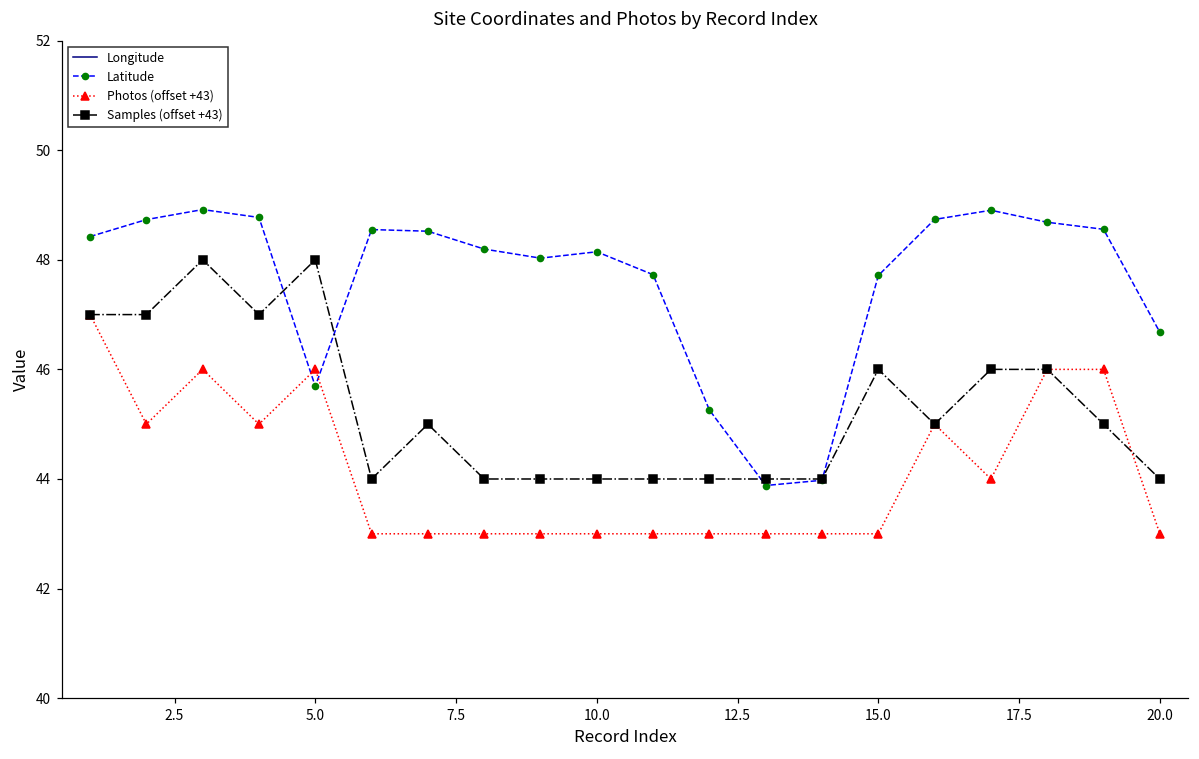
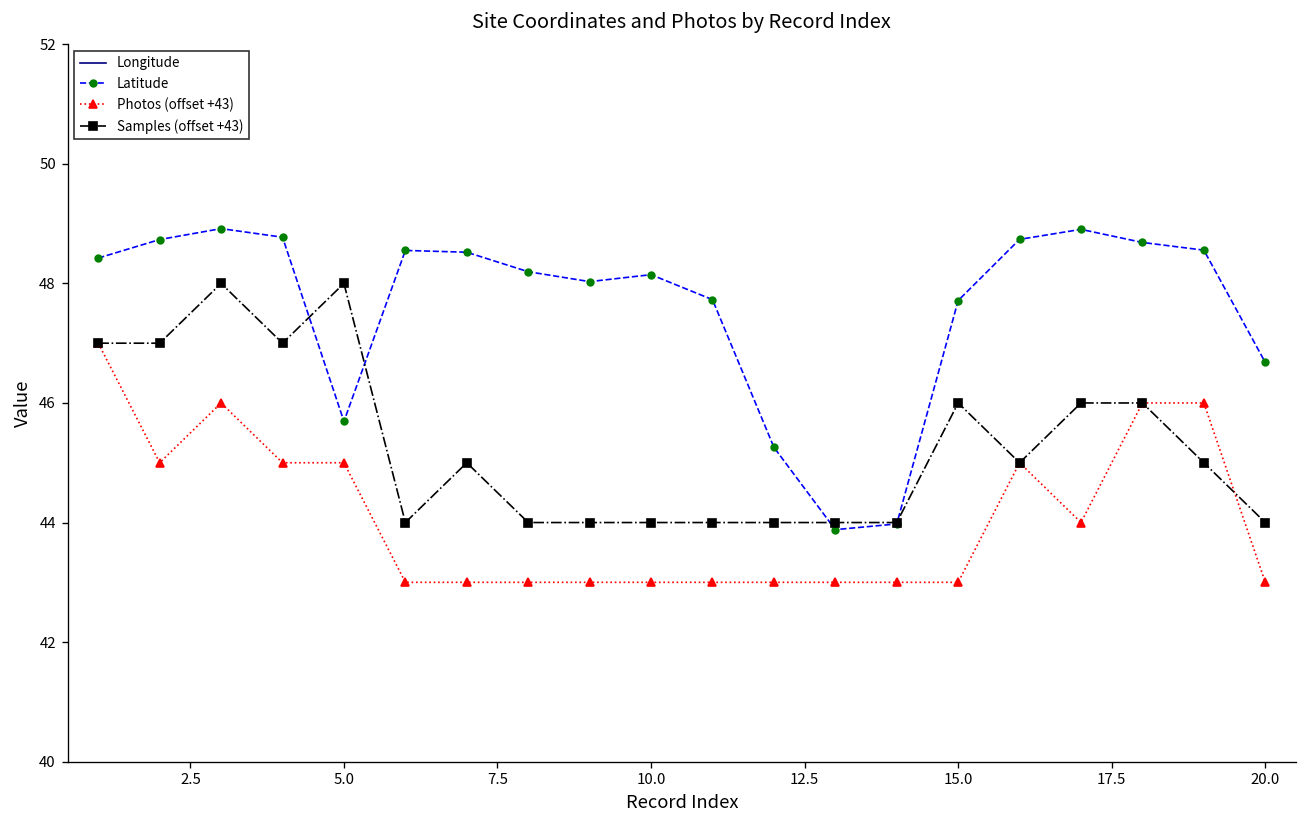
  {
    "Latitude": {
      "5.0": 45.7,
      "10.0": 48.1,
      "15.0": 47.7,
      "20.0": 46.7
    },
    "Photos (offset +43)": {
-     "5.0": 46.0,
+     "5.0": 45.0,
      "10.0": 43.0,
      "15.0": 43.0,
      "20.0": 43.0
    },
    "Samples (offset +43)": {
      "5.0": 48.0,
      "10.0": 44.0,
      "15.0": 46.0,
      "20.0": 44.0
    }
  }
